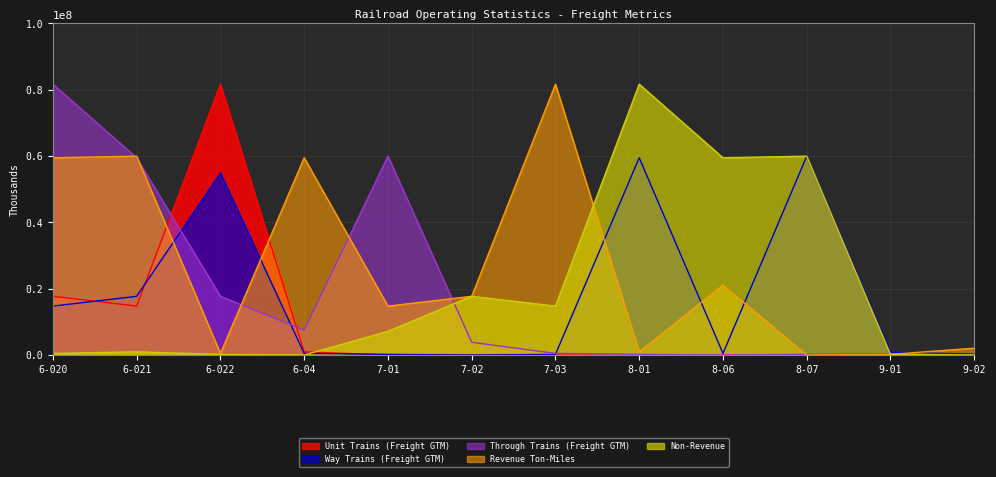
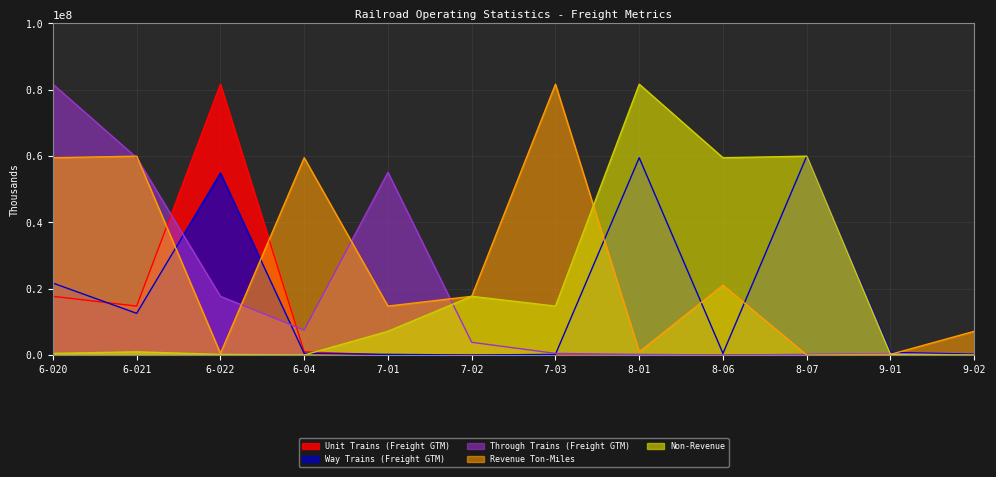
  {
    "Unit Trains (Freight GTM)": {
      "6-020": 18000000,
      "6-021": 15000000,
      "6-022": 82000000
    },
    "Way Trains (Freight GTM)": {
-     "6-020": 15000000,
-     "6-021": 18000000,
+     "6-020": 22000000,
+     "6-021": 13000000,
      "6-022": 55000000,
      "8-01": 59000000
    },
    "Through Trains (Freight GTM)": {
      "6-020": 82000000,
      "6-022": 18000000,
      "6-04": 8000000,
-     "7-01": 60000000,
+     "7-01": 55000000,
      "7-02": 4000000
    },
    "Revenue Ton-Miles": {
      "6-020": 59000000,
      "6-04": 59000000,
      "7-01": 15000000,
      "7-03": 82000000,
      "8-01": 1000000,
      "8-06": 21000000,
-     "9-02": 2000000
+     "9-02": 7000000
    },
    "Non-Revenue": {
      "6-020": 0,
      "6-021": 1000000,
      "7-01": 7000000,
      "7-03": 15000000,
      "8-01": 82000000,
      "8-06": 59000000
    }
  }
